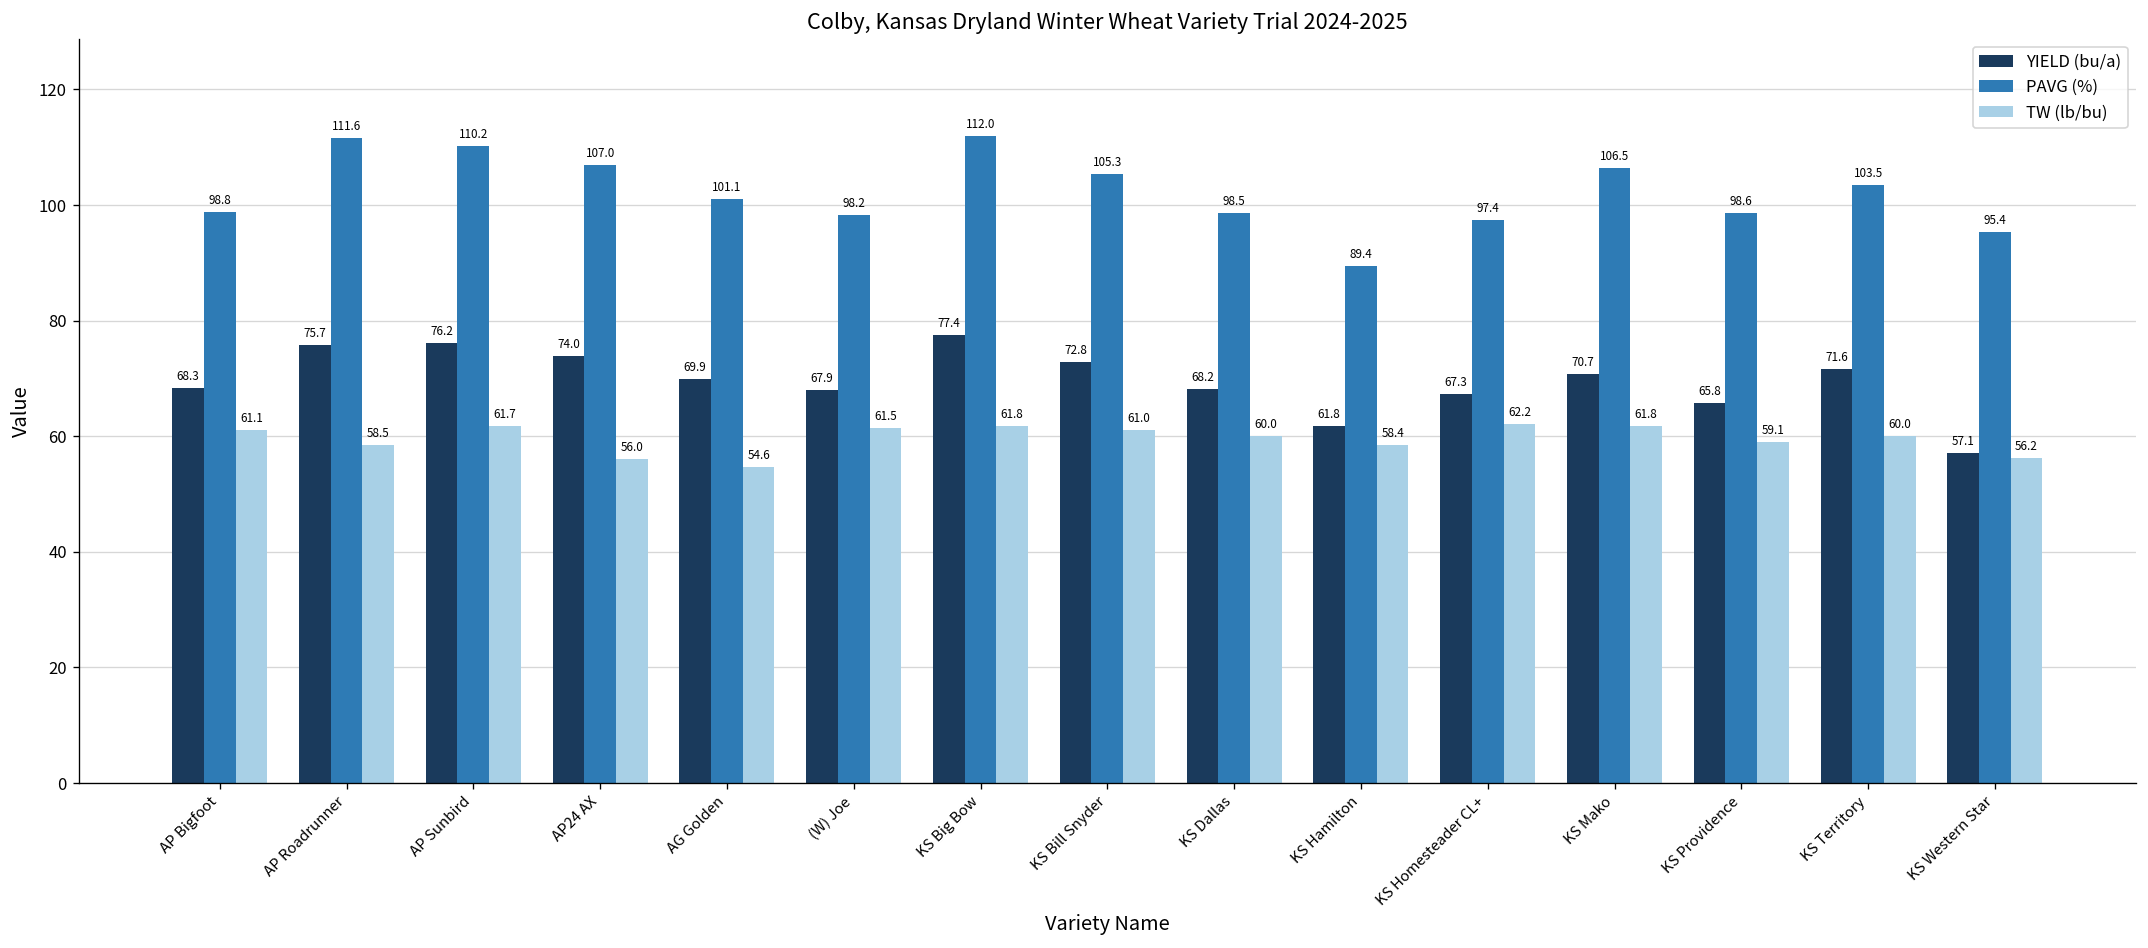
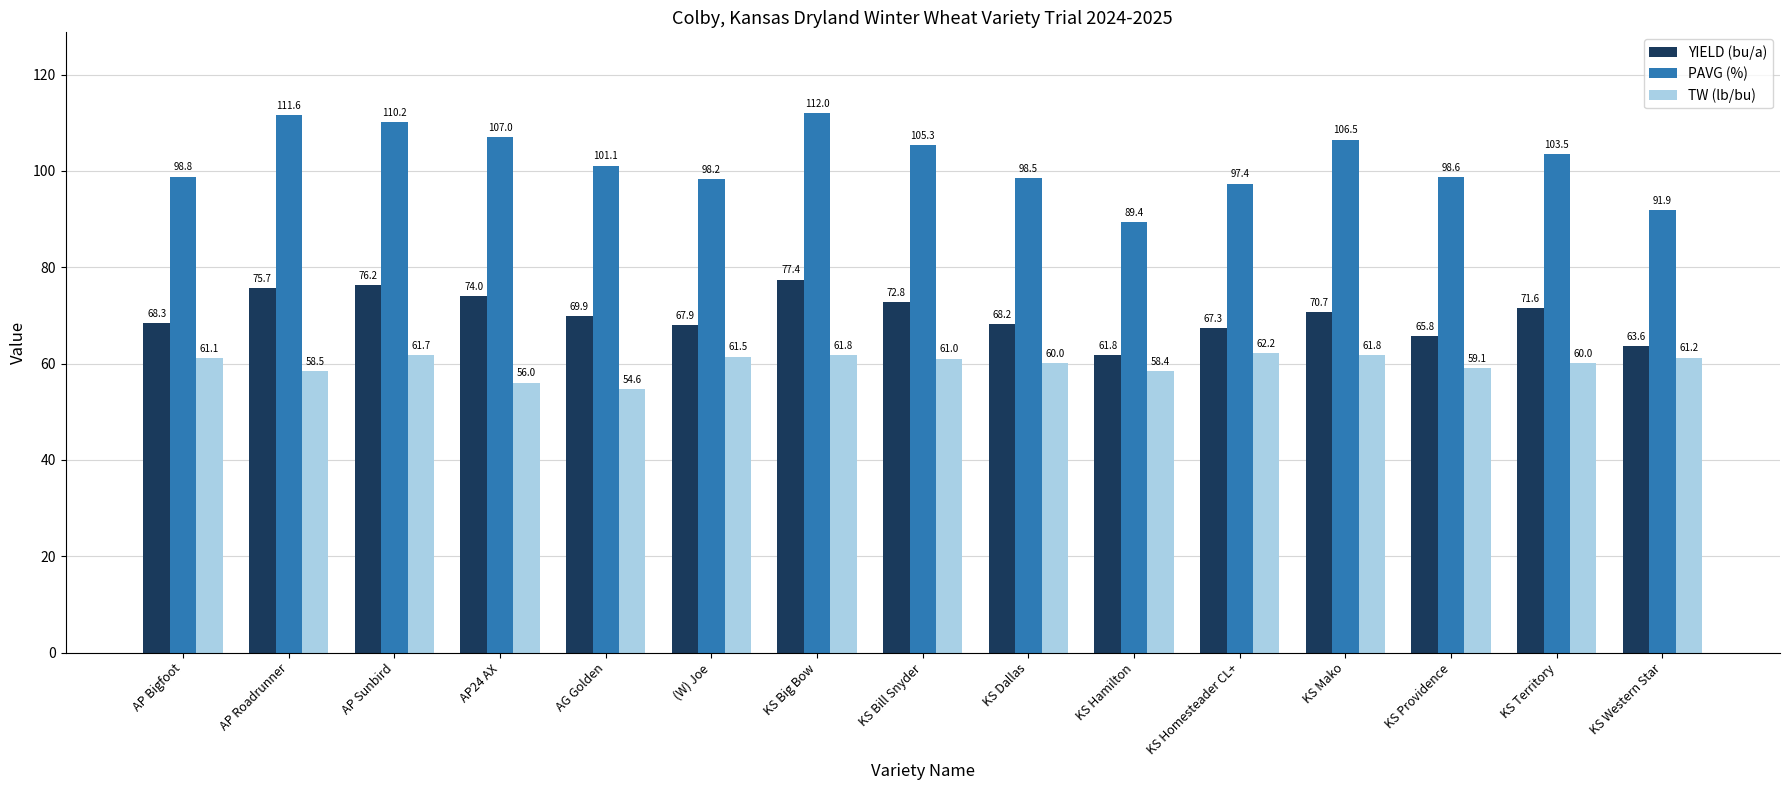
  {
    "YIELD (bu/a)": {
      "AP Bigfoot": 68.3,
      "AP Roadrunner": 75.7,
      "AP Sunbird": 76.2,
      "AP24 AX": 74.0,
      "AG Golden": 69.9,
      "(W) Joe": 67.9,
      "KS Big Bow": 77.4,
      "KS Bill Snyder": 72.8,
      "KS Dallas": 68.2,
      "KS Hamilton": 61.8,
      "KS Homesteader CL+": 67.3,
      "KS Mako": 70.7,
      "KS Providence": 65.8,
      "KS Territory": 71.6,
-     "KS Western Star": 57.1
+     "KS Western Star": 63.6
    },
    "PAVG (%)": {
      "AP Bigfoot": 98.8,
      "AP Roadrunner": 111.6,
      "AP Sunbird": 110.2,
      "AP24 AX": 107.0,
      "AG Golden": 101.1,
      "(W) Joe": 98.2,
      "KS Big Bow": 112.0,
      "KS Bill Snyder": 105.3,
      "KS Dallas": 98.5,
      "KS Hamilton": 89.4,
      "KS Homesteader CL+": 97.4,
      "KS Mako": 106.5,
      "KS Providence": 98.6,
      "KS Territory": 103.5,
-     "KS Western Star": 95.4
+     "KS Western Star": 91.9
    },
    "TW (lb/bu)": {
      "AP Bigfoot": 61.1,
      "AP Roadrunner": 58.5,
      "AP Sunbird": 61.7,
      "AP24 AX": 56.0,
      "AG Golden": 54.6,
      "(W) Joe": 61.5,
      "KS Big Bow": 61.8,
      "KS Bill Snyder": 61.0,
      "KS Dallas": 60.0,
      "KS Hamilton": 58.4,
      "KS Homesteader CL+": 62.2,
      "KS Mako": 61.8,
      "KS Providence": 59.1,
      "KS Territory": 60.0,
-     "KS Western Star": 56.2
+     "KS Western Star": 61.2
    }
  }
